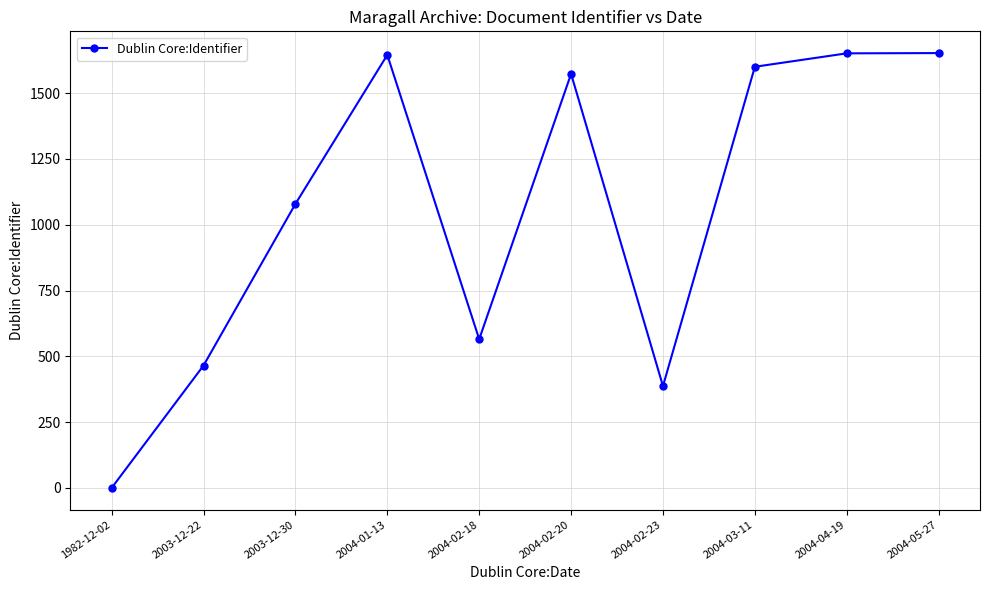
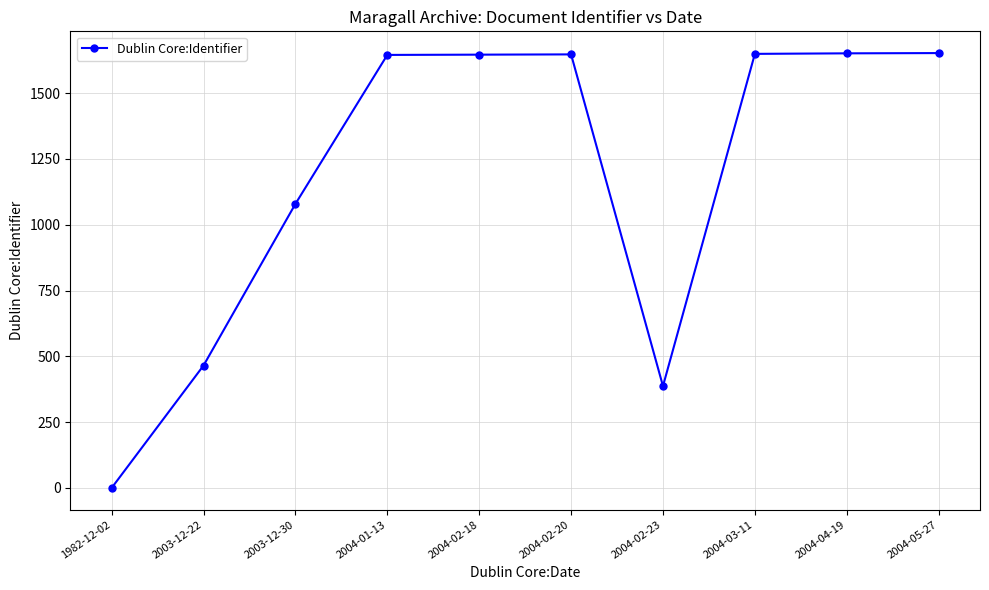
  {
    "1982-12-02": 0,
    "2003-12-22": 470,
    "2003-12-30": 1080,
    "2004-01-13": 1650,
-   "2004-02-18": 570,
-   "2004-02-20": 1570,
+   "2004-02-18": 1650,
+   "2004-02-20": 1650,
    "2004-02-23": 390,
-   "2004-03-11": 1600,
+   "2004-03-11": 1650,
    "2004-04-19": 1650,
    "2004-05-27": 1650
  }
